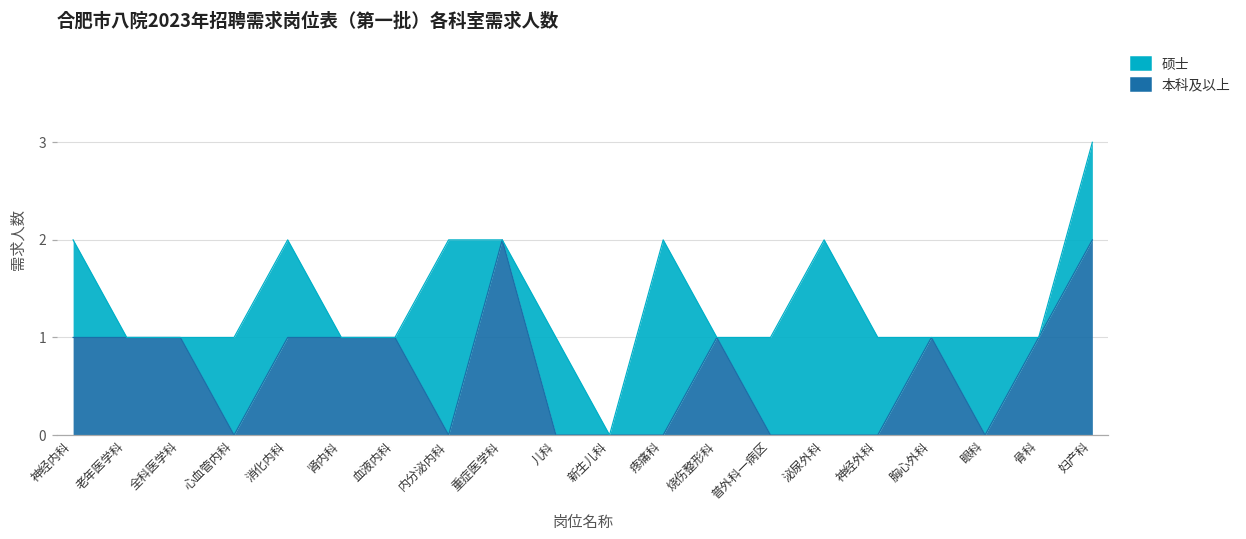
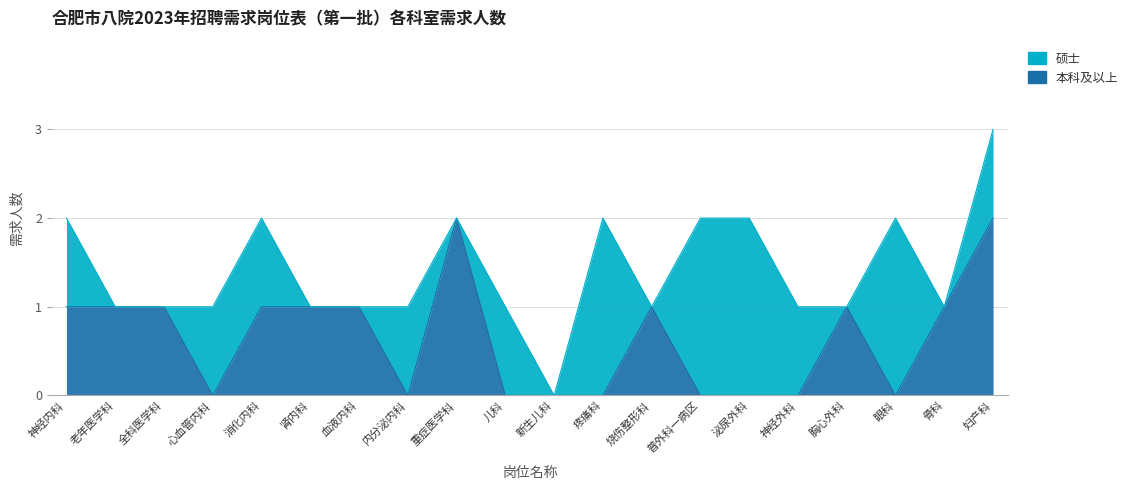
  {
    "本科及以上": {
      "神经内科": 1,
      "心血管内科": 0,
      "消化内科": 1,
      "内分泌内科": 0,
      "儿科": 0,
      "疼痛科": 0,
      "普外科一病区": 0,
      "泌尿外科": 0,
      "神经外科": 0,
      "眼科": 0,
      "妇产科": 2
    },
    "硕士": {
      "神经内科": 1,
      "心血管内科": 1,
      "消化内科": 1,
-     "内分泌内科": 2,
+     "内分泌内科": 1,
      "儿科": 1,
      "疼痛科": 2,
-     "普外科一病区": 1,
+     "普外科一病区": 2,
      "泌尿外科": 2,
      "神经外科": 1,
-     "眼科": 1,
+     "眼科": 2,
      "妇产科": 1
    }
  }
